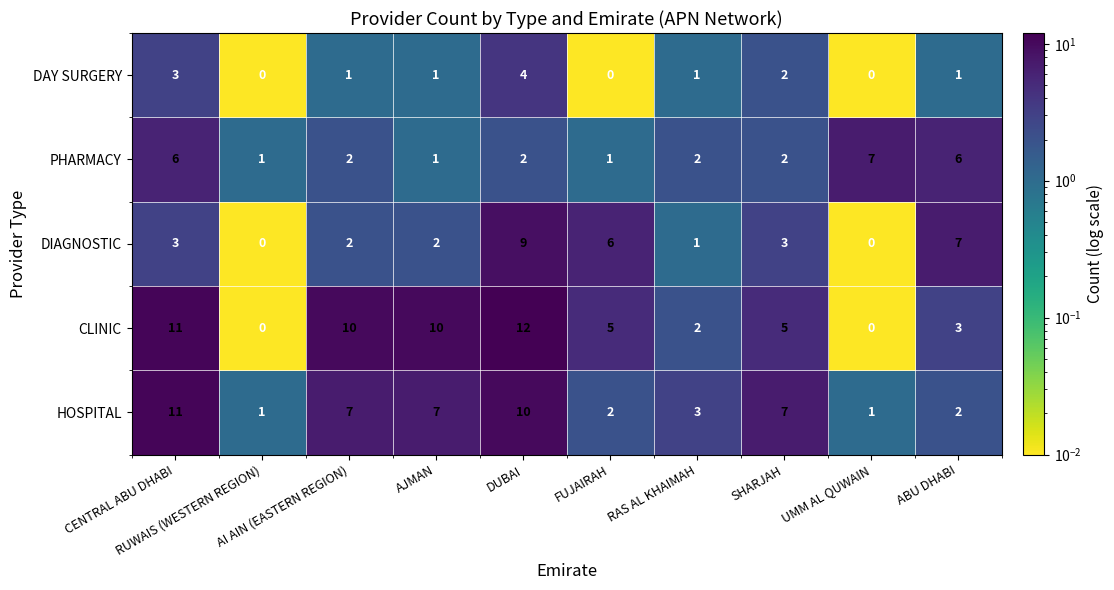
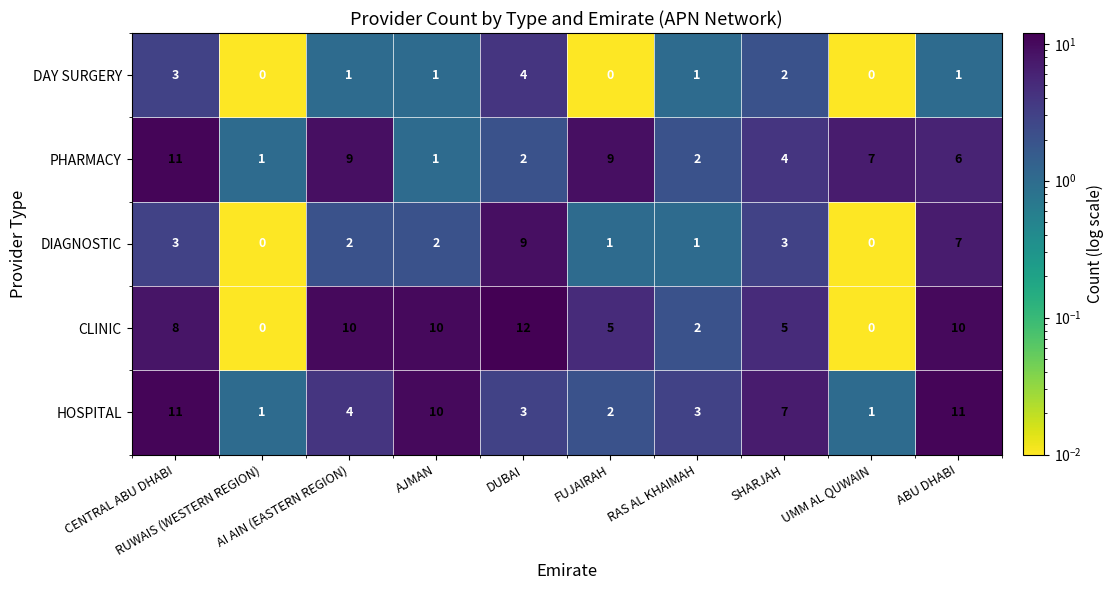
  {
    "DAY SURGERY": {
      "CENTRAL ABU DHABI": 3,
      "RUWAIS (WESTERN REGION)": 0,
      "AI AIN (EASTERN REGION)": 1,
      "AJMAN": 1,
      "DUBAI": 4,
      "FUJAIRAH": 0,
      "RAS AL KHAIMAH": 1,
      "SHARJAH": 2,
      "UMM AL QUWAIN": 0,
      "ABU DHABI": 1
    },
    "PHARMACY": {
-     "CENTRAL ABU DHABI": 6,
+     "CENTRAL ABU DHABI": 11,
      "RUWAIS (WESTERN REGION)": 1,
-     "AI AIN (EASTERN REGION)": 2,
+     "AI AIN (EASTERN REGION)": 9,
      "AJMAN": 1,
      "DUBAI": 2,
-     "FUJAIRAH": 1,
+     "FUJAIRAH": 9,
      "RAS AL KHAIMAH": 2,
-     "SHARJAH": 2,
+     "SHARJAH": 4,
      "UMM AL QUWAIN": 7,
      "ABU DHABI": 6
    },
    "DIAGNOSTIC": {
      "CENTRAL ABU DHABI": 3,
      "RUWAIS (WESTERN REGION)": 0,
      "AI AIN (EASTERN REGION)": 2,
      "AJMAN": 2,
      "DUBAI": 9,
-     "FUJAIRAH": 6,
+     "FUJAIRAH": 1,
      "RAS AL KHAIMAH": 1,
      "SHARJAH": 3,
      "UMM AL QUWAIN": 0,
      "ABU DHABI": 7
    },
    "CLINIC": {
-     "CENTRAL ABU DHABI": 11,
+     "CENTRAL ABU DHABI": 8,
      "RUWAIS (WESTERN REGION)": 0,
      "AI AIN (EASTERN REGION)": 10,
      "AJMAN": 10,
      "DUBAI": 12,
      "FUJAIRAH": 5,
      "RAS AL KHAIMAH": 2,
      "SHARJAH": 5,
      "UMM AL QUWAIN": 0,
-     "ABU DHABI": 3
+     "ABU DHABI": 10
    },
    "HOSPITAL": {
      "CENTRAL ABU DHABI": 11,
      "RUWAIS (WESTERN REGION)": 1,
-     "AI AIN (EASTERN REGION)": 7,
-     "AJMAN": 7,
-     "DUBAI": 10,
+     "AI AIN (EASTERN REGION)": 4,
+     "AJMAN": 10,
+     "DUBAI": 3,
      "FUJAIRAH": 2,
      "RAS AL KHAIMAH": 3,
      "SHARJAH": 7,
      "UMM AL QUWAIN": 1,
-     "ABU DHABI": 2
+     "ABU DHABI": 11
    }
  }
